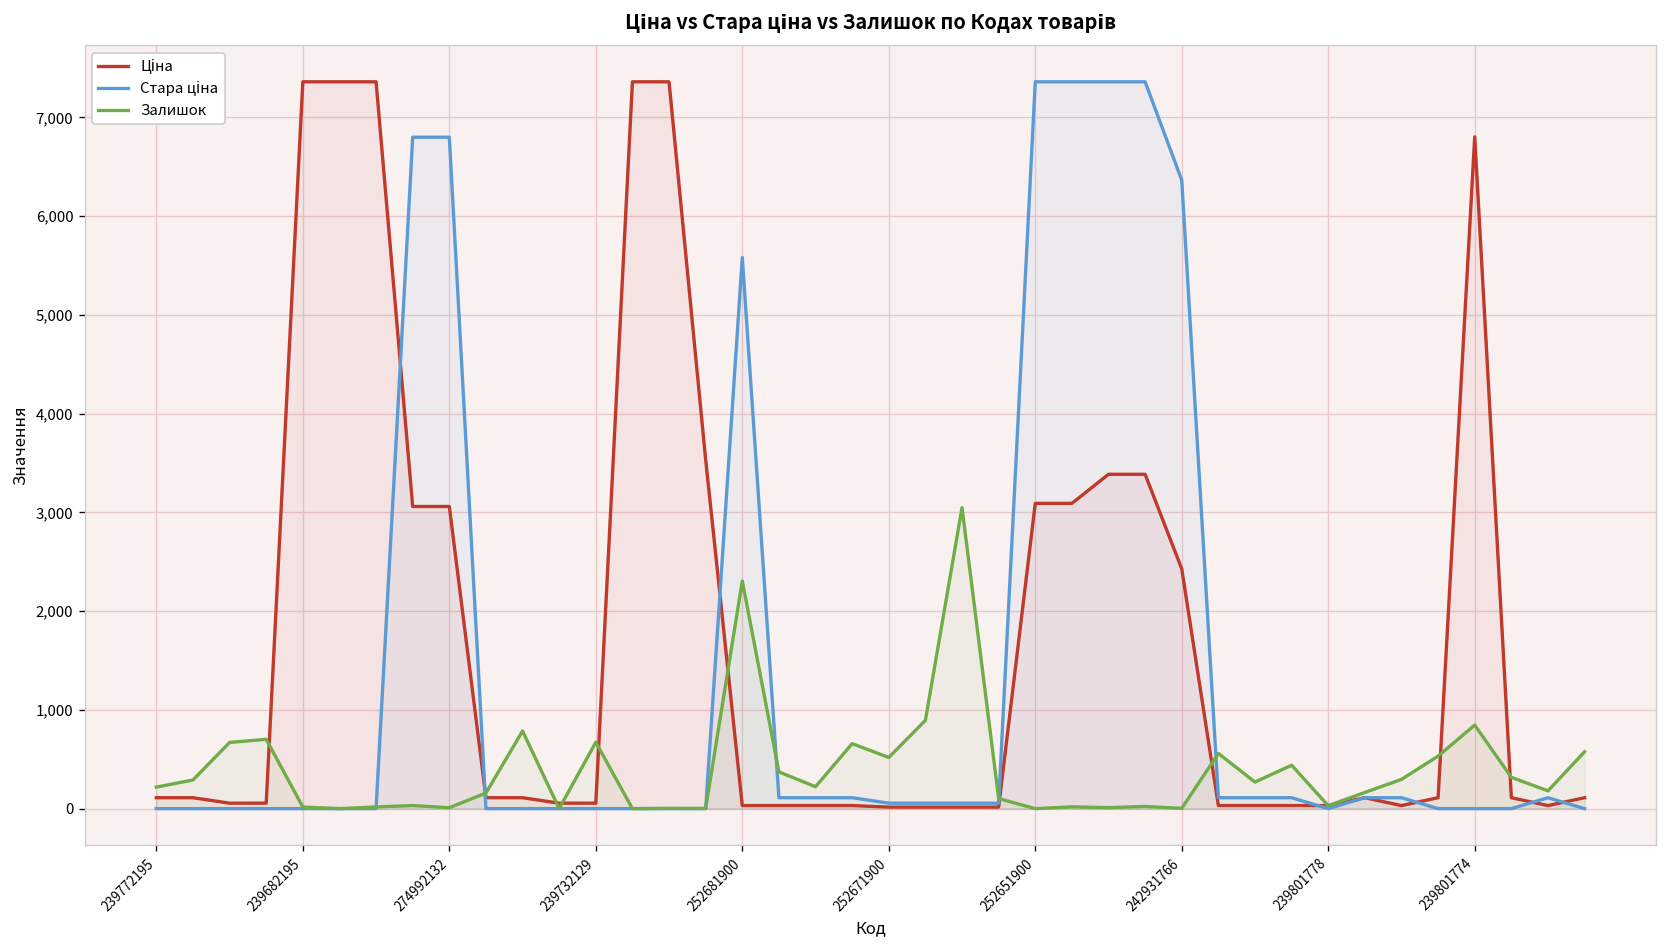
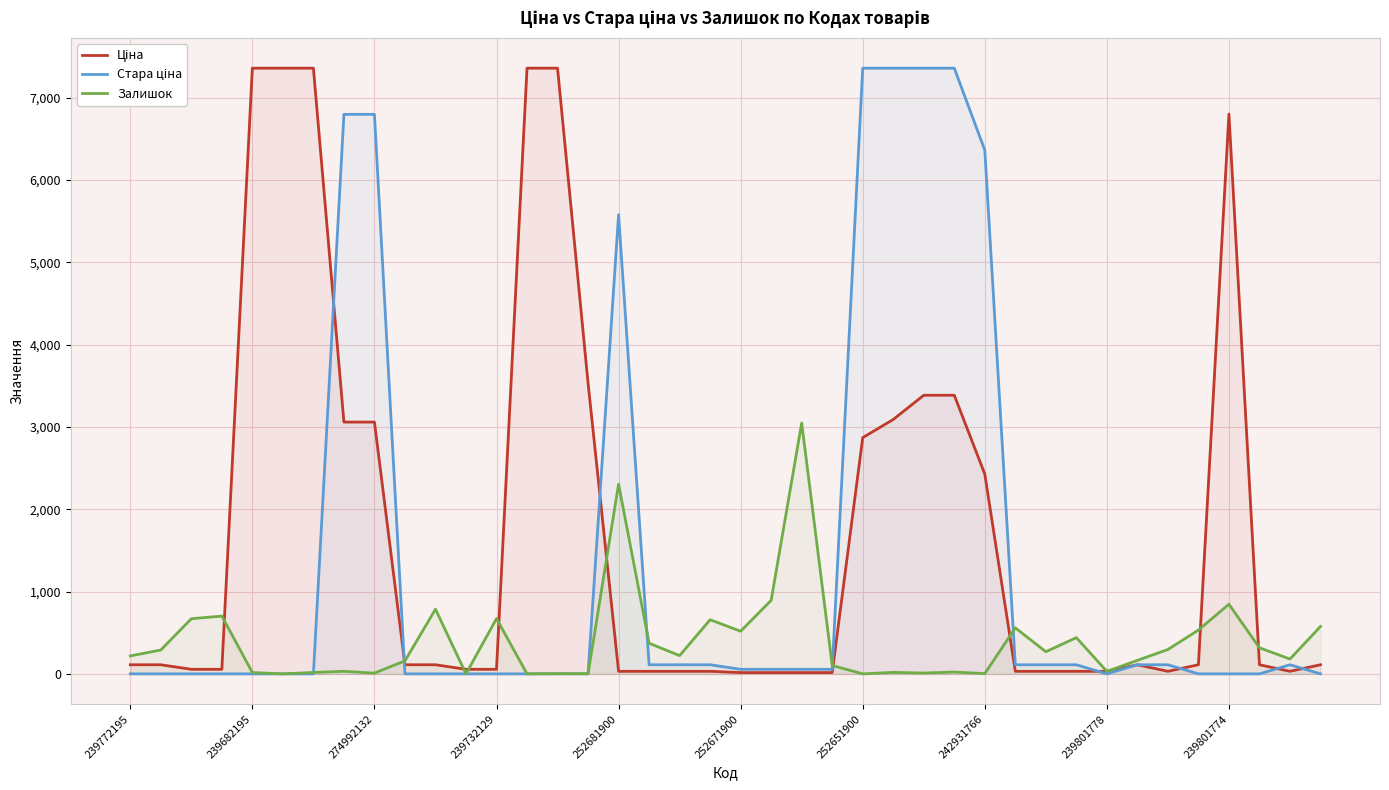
  {
    "Ціна": {
      "239772195": "100",
      "239682195": "7,400",
      "274992132": "3,100",
      "239732129": "100",
      "252681900": "0",
      "252671900": "0",
-     "252651900": "3,100",
+     "252651900": "2,900",
      "242931766": "2,400",
      "239801774": "6,800"
    },
    "Стара ціна": {
      "239772195": "0",
      "274992132": "6,800",
      "239732129": "0",
      "252681900": "5,600",
      "252671900": "100",
      "252651900": "7,400",
      "242931766": "6,400",
      "239801774": "0"
    },
    "Залишок": {
      "239772195": "200",
      "274992132": "0",
      "239732129": "700",
      "252681900": "2,300",
      "252671900": "500",
      "252651900": "0",
      "242931766": "0",
      "239801774": "800"
    }
  }
